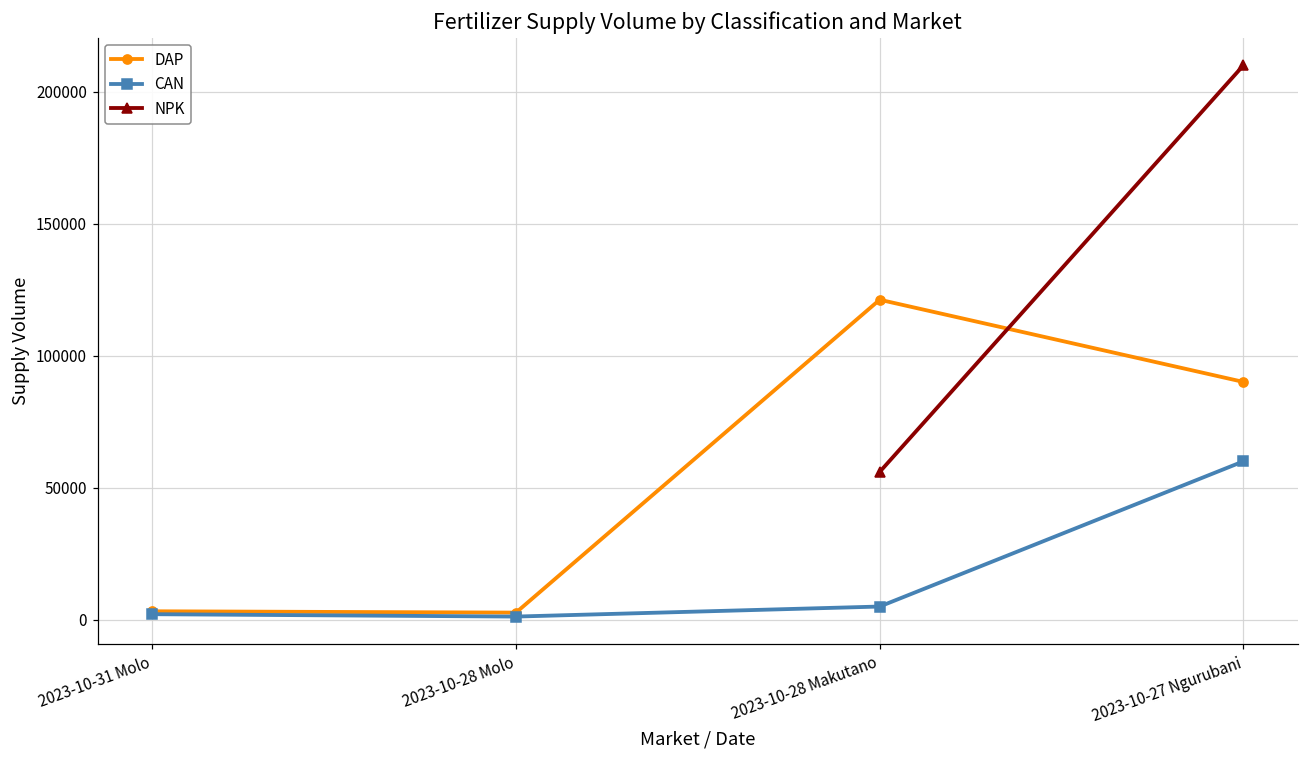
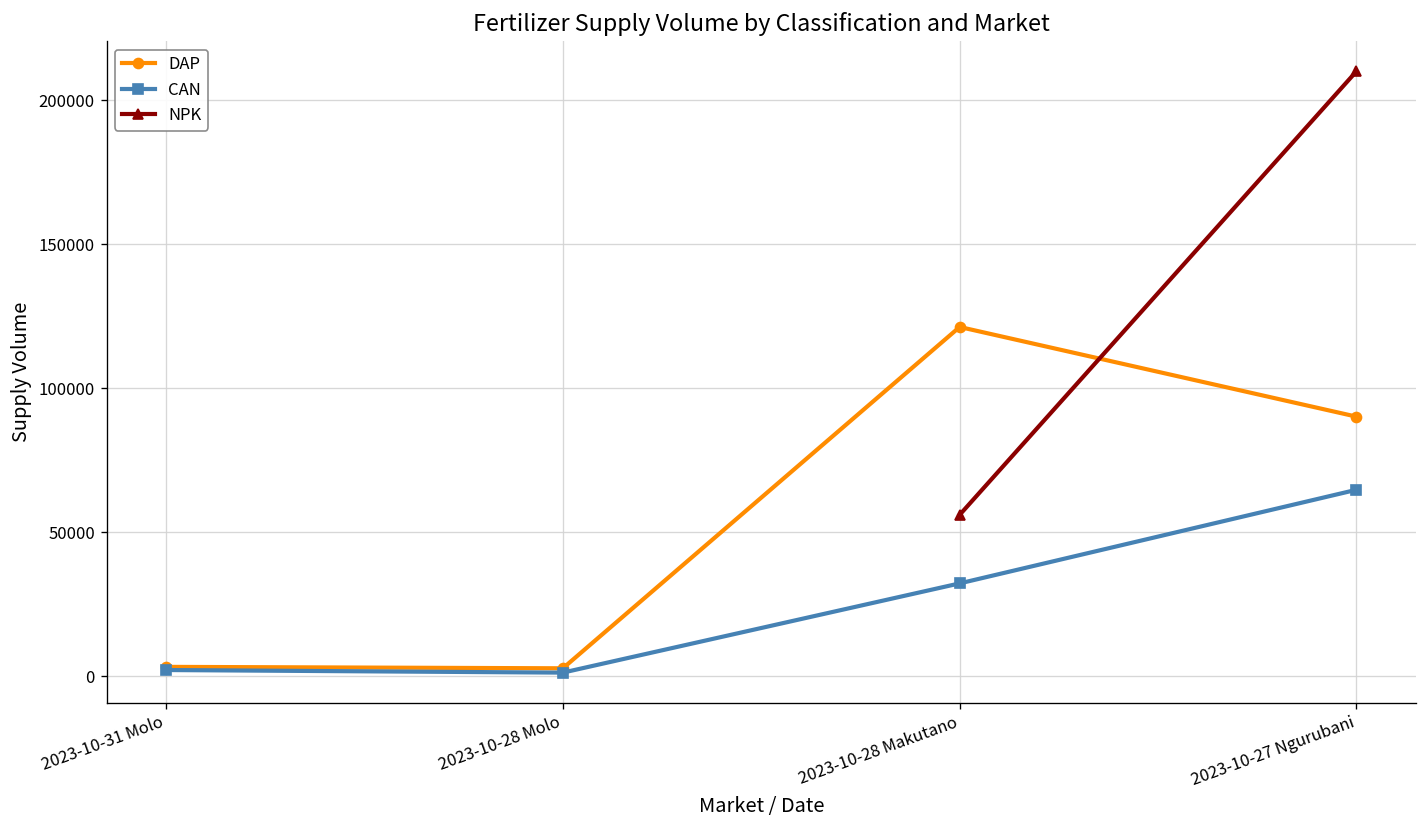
  {
    "DAP": {
      "2023-10-31 Molo": 3000,
      "2023-10-28 Molo": 3000,
      "2023-10-28 Makutano": 121000,
      "2023-10-27 Ngurubani": 90000
    },
    "CAN": {
      "2023-10-31 Molo": 2000,
      "2023-10-28 Molo": 1000,
-     "2023-10-28 Makutano": 5000,
-     "2023-10-27 Ngurubani": 60000
+     "2023-10-28 Makutano": 32000,
+     "2023-10-27 Ngurubani": 65000
    },
    "NPK": {
      "2023-10-28 Makutano": 56000,
      "2023-10-27 Ngurubani": 210000
    }
  }
